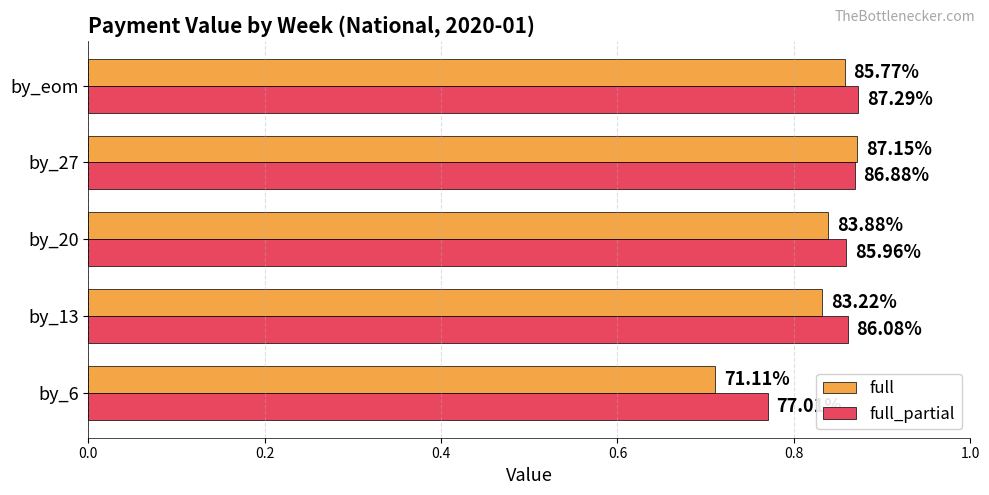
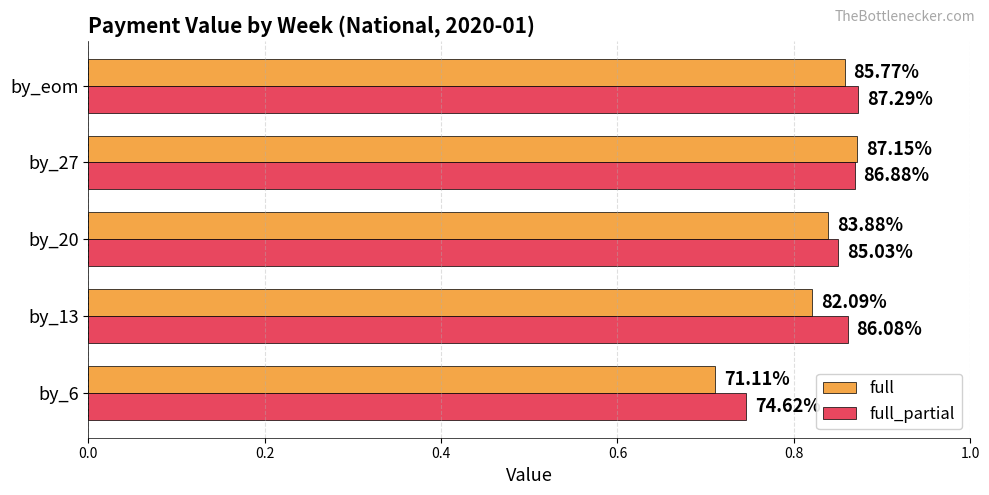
  {
    "full": {
      "by_eom": "85.77%",
      "by_27": "87.15%",
      "by_20": "83.88%",
-     "by_13": "83.22%",
+     "by_13": "82.09%",
      "by_6": "71.11%"
    },
    "full_partial": {
      "by_eom": "87.29%",
      "by_27": "86.88%",
-     "by_20": "85.96%",
+     "by_20": "85.03%",
      "by_13": "86.08%",
-     "by_6": "0.77"
+     "by_6": "0.75"
    }
  }
